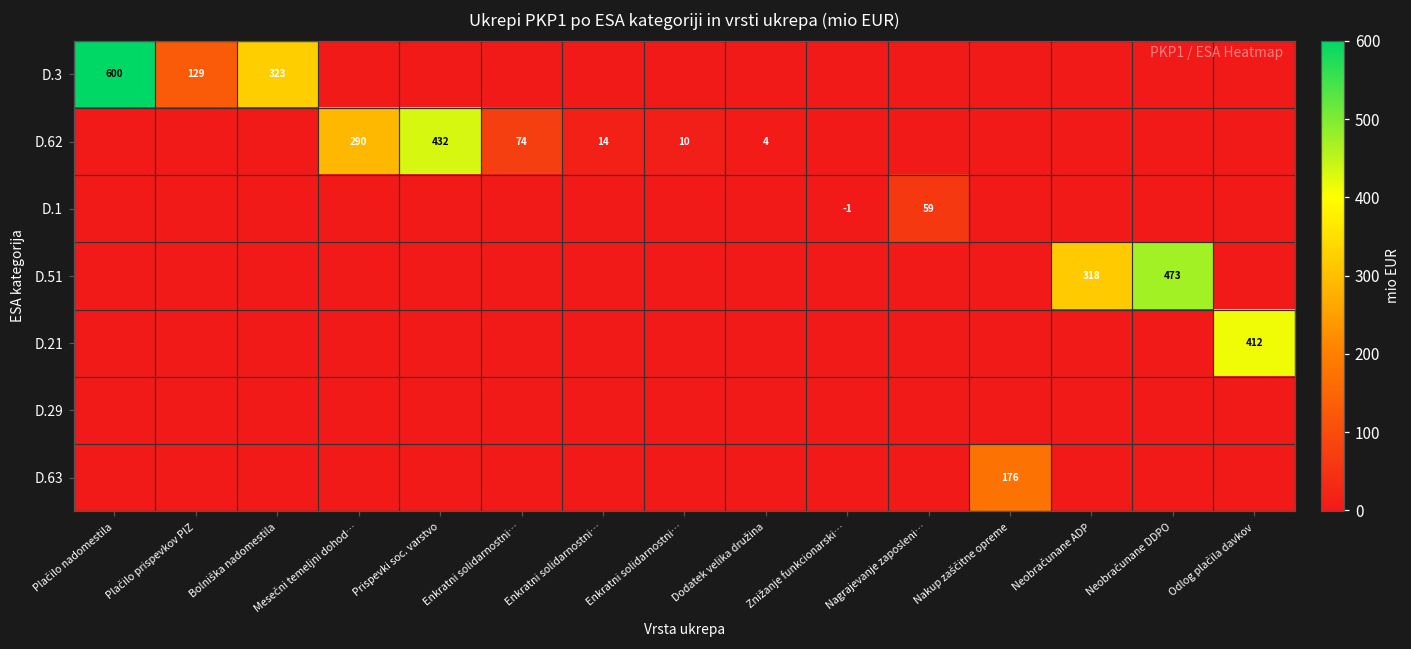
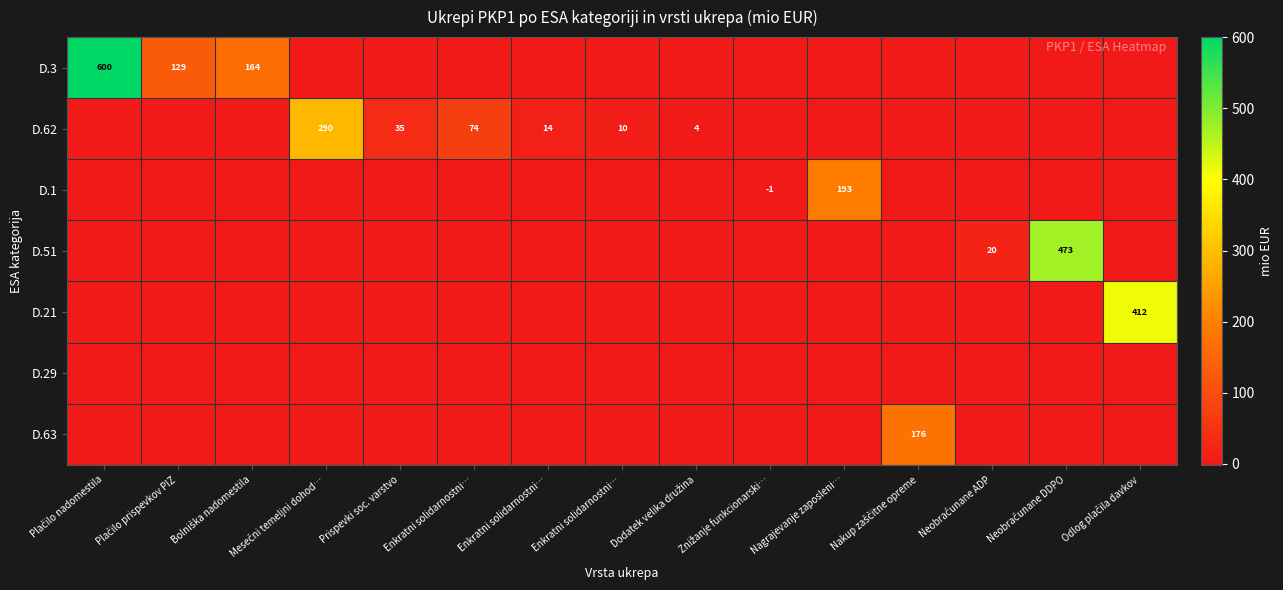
  {
    "D.3": {
      "Plačilo nadomestila": 600,
      "Plačilo prispevkov PIZ": 129,
-     "Bolniška nadomestila": 323
+     "Bolniška nadomestila": 164
    },
    "D.62": {
      "Mesečni temeljni dohod…": 290,
-     "Prispevki soc. varstvo": 432,
+     "Prispevki soc. varstvo": 35,
      "Dodatek velika družina": 4
    },
    "D.1": {
      "Znižanje funkcionarski…": -1,
-     "Nagrajevanje zaposleni…": 59
+     "Nagrajevanje zaposleni…": 193
    },
    "D.51": {
-     "Neobračunane ADP": 318,
+     "Neobračunane ADP": 20,
      "Neobračunane DDPO": 473
    },
    "D.21": {
      "Odlog plačila davkov": 412
    },
    "D.63": {
      "Nakup zaščitne opreme": 176
    }
  }
